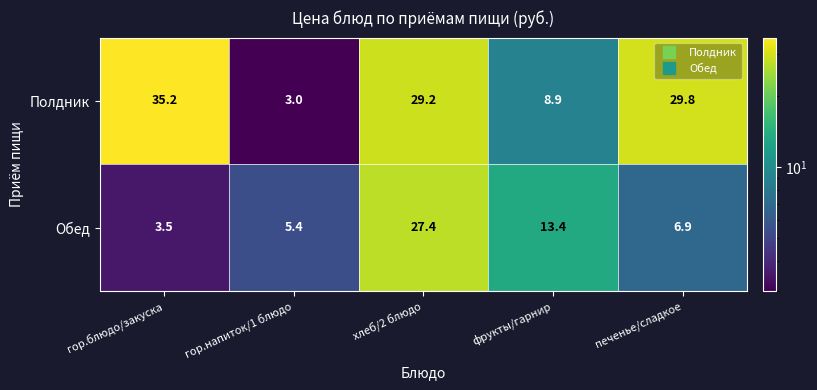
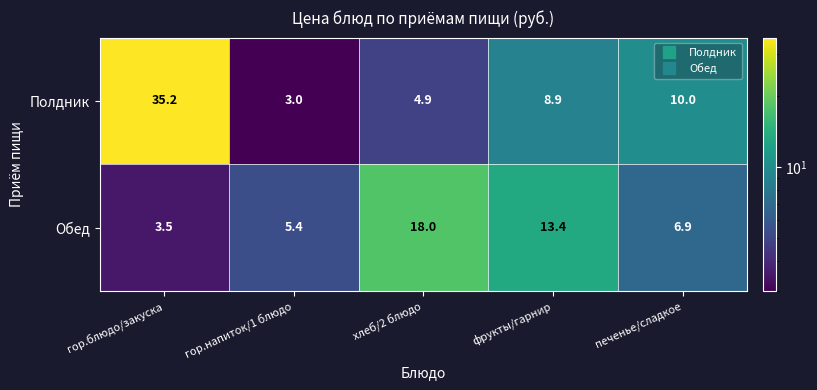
  {
    "Полдник": {
      "гор.блюдо/закуска": 35.2,
      "гор.напиток/1 блюдо": 3.0,
-     "хлеб/2 блюдо": 29.2,
+     "хлеб/2 блюдо": 4.9,
      "фрукты/гарнир": 8.9,
-     "печенье/сладкое": 29.8
+     "печенье/сладкое": 10.0
    },
    "Обед": {
      "гор.блюдо/закуска": 3.5,
      "гор.напиток/1 блюдо": 5.4,
-     "хлеб/2 блюдо": 27.4,
+     "хлеб/2 блюдо": 18.0,
      "фрукты/гарнир": 13.4,
      "печенье/сладкое": 6.9
    }
  }
